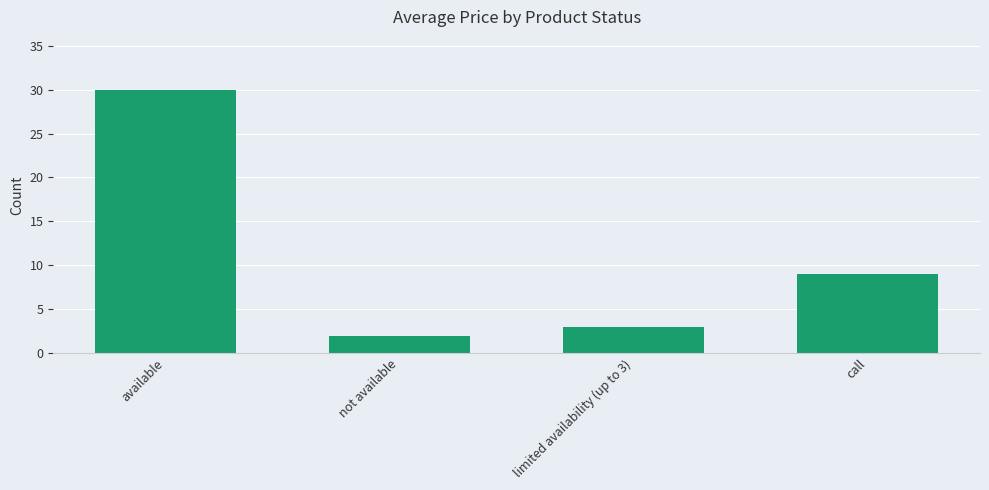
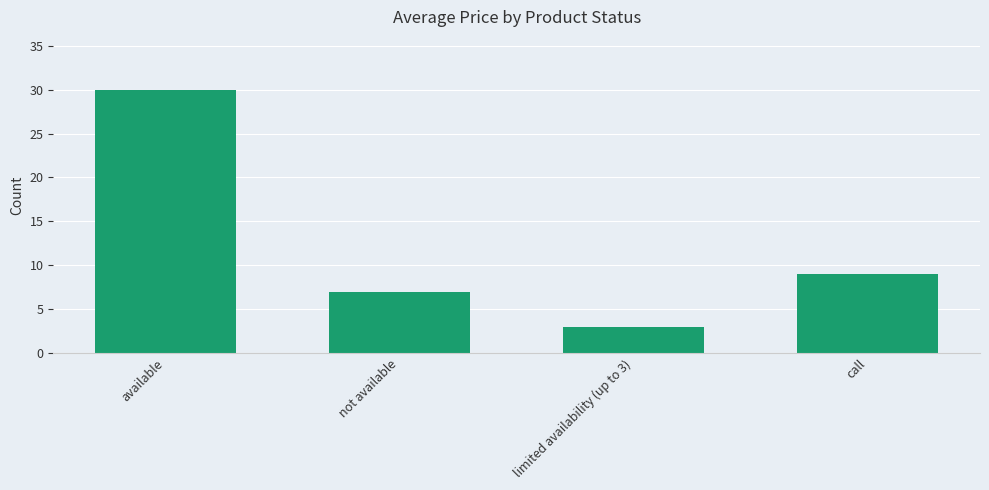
  {
    "available": 30,
-   "not available": 2,
+   "not available": 7,
    "limited availability (up to 3)": 3,
    "call": 9
  }
